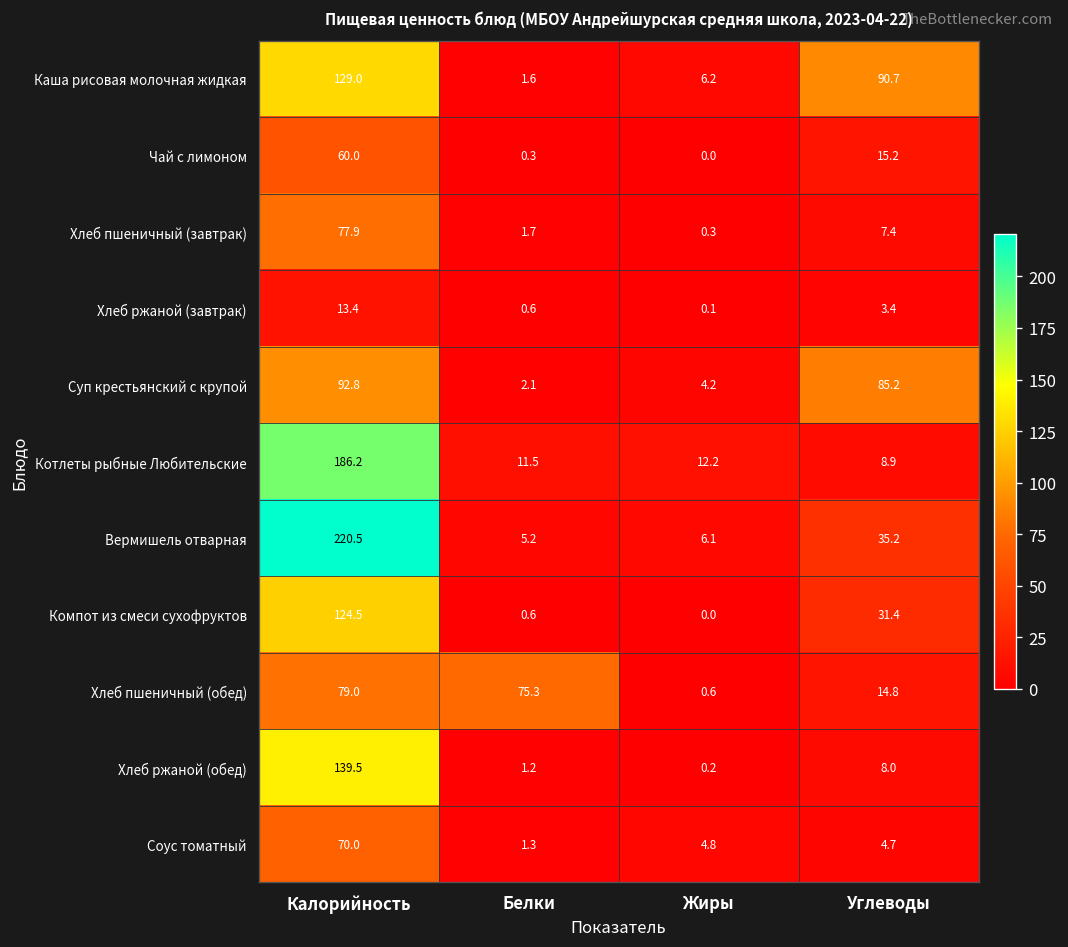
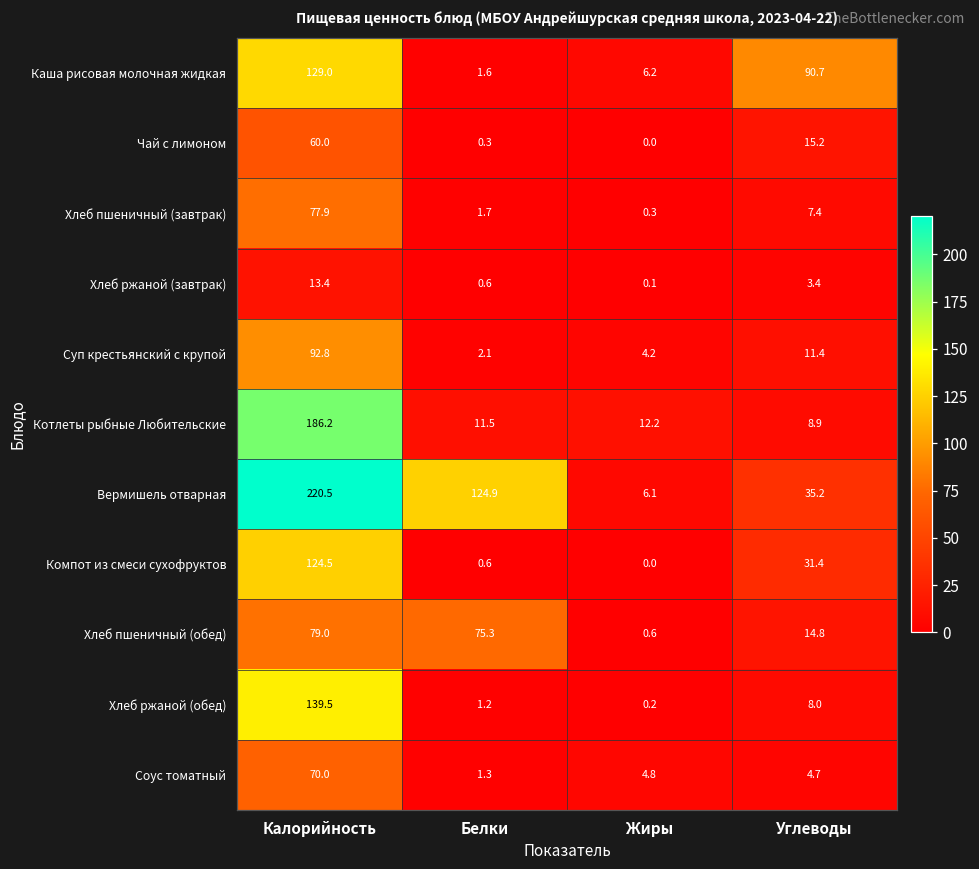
  {
    "Каша рисовая молочная жидкая": {
      "Калорийность": 129.0,
      "Белки": 1.6,
      "Жиры": 6.2,
      "Углеводы": 90.7
    },
    "Чай с лимоном": {
      "Калорийность": 60.0,
      "Белки": 0.3,
      "Жиры": 0.0,
      "Углеводы": 15.2
    },
    "Хлеб пшеничный (завтрак)": {
      "Калорийность": 77.9,
      "Белки": 1.7,
      "Жиры": 0.3,
      "Углеводы": 7.4
    },
    "Хлеб ржаной (завтрак)": {
      "Калорийность": 13.4,
      "Белки": 0.6,
      "Жиры": 0.1,
      "Углеводы": 3.4
    },
    "Суп крестьянский с крупой": {
      "Калорийность": 92.8,
      "Белки": 2.1,
      "Жиры": 4.2,
-     "Углеводы": 85.2
+     "Углеводы": 11.4
    },
    "Котлеты рыбные Любительские": {
      "Калорийность": 186.2,
      "Белки": 11.5,
      "Жиры": 12.2,
      "Углеводы": 8.9
    },
    "Вермишель отварная": {
      "Калорийность": 220.5,
-     "Белки": 5.2,
+     "Белки": 124.9,
      "Жиры": 6.1,
      "Углеводы": 35.2
    },
    "Компот из смеси сухофруктов": {
      "Калорийность": 124.5,
      "Белки": 0.6,
      "Жиры": 0.0,
      "Углеводы": 31.4
    },
    "Хлеб пшеничный (обед)": {
      "Калорийность": 79.0,
      "Белки": 75.3,
      "Жиры": 0.6,
      "Углеводы": 14.8
    },
    "Хлеб ржаной (обед)": {
      "Калорийность": 139.5,
      "Белки": 1.2,
      "Жиры": 0.2,
      "Углеводы": 8.0
    },
    "Соус томатный": {
      "Калорийность": 70.0,
      "Белки": 1.3,
      "Жиры": 4.8,
      "Углеводы": 4.7
    }
  }
